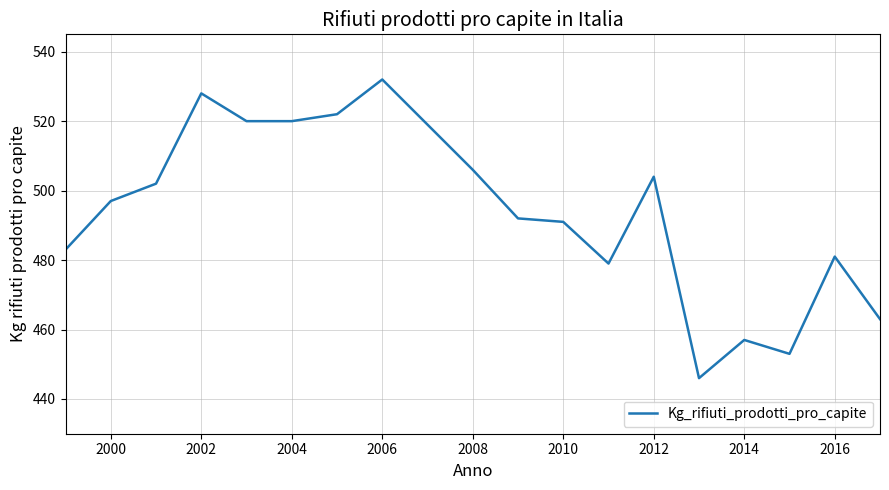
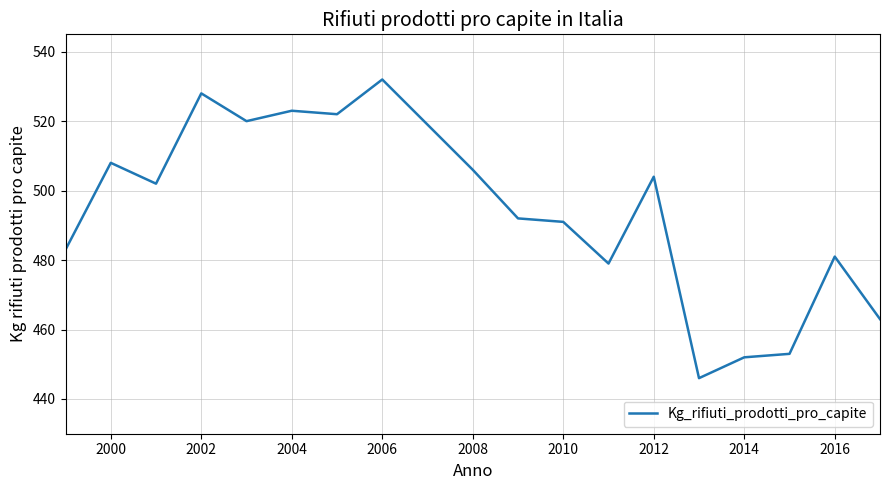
  {
-   "2000": 497,
+   "2000": 508,
    "2002": 528,
-   "2004": 520,
+   "2004": 523,
    "2006": 532,
    "2008": 506,
    "2010": 491,
    "2012": 504,
-   "2014": 457,
+   "2014": 452,
    "2016": 481
  }
